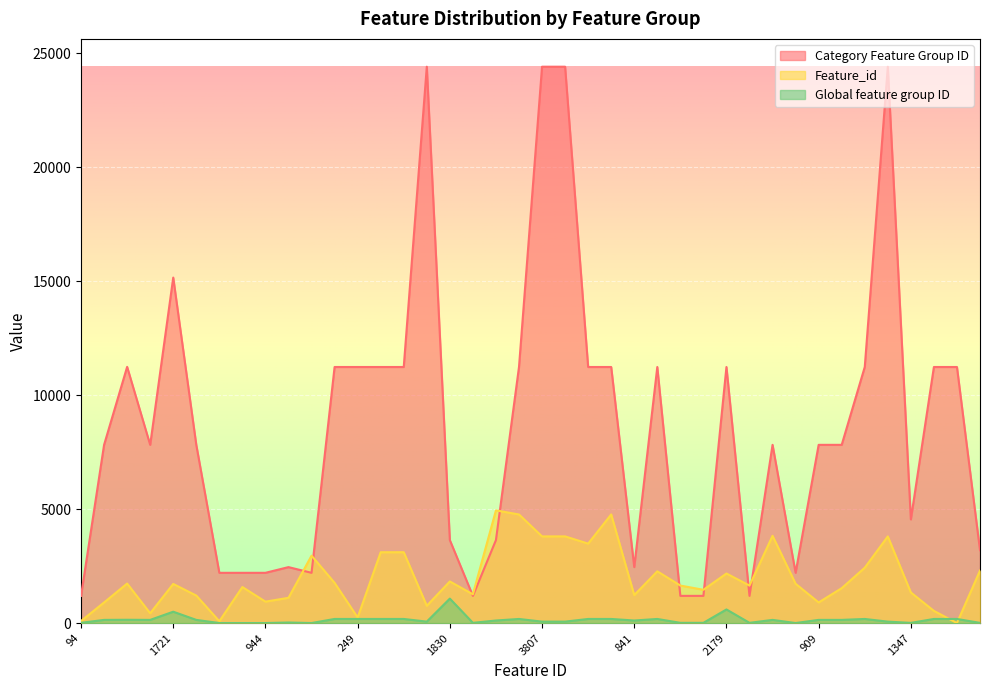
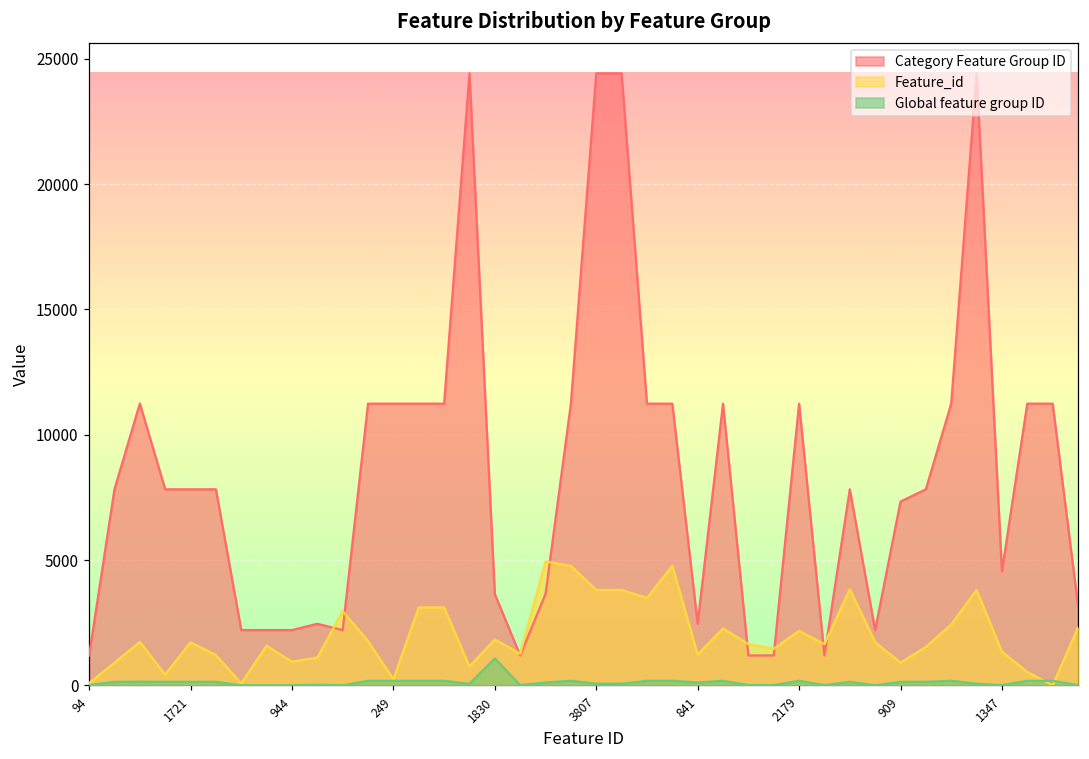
  {
    "Category Feature Group ID": {
      "94": 1200,
-     "1721": 15200,
+     "1721": 7800,
      "944": 2200,
      "249": 11200,
      "1830": 3600,
      "3807": 24400,
      "841": 2500,
      "2179": 11200,
-     "909": 7800,
+     "909": 7300,
      "1347": 4600
    },
    "Feature_id": {
      "1721": 1700,
      "944": 900,
      "1830": 1800,
      "3807": 3800,
      "841": 1200,
      "2179": 2200,
      "909": 900,
      "1347": 1300
    },
    "Global feature group ID": {
-     "1721": 500,
+     "1721": 100,
      "944": 0,
      "1830": 1100,
      "3807": 100,
      "841": 100,
-     "2179": 600,
+     "2179": 200,
      "909": 100,
      "1347": 0
    }
  }
